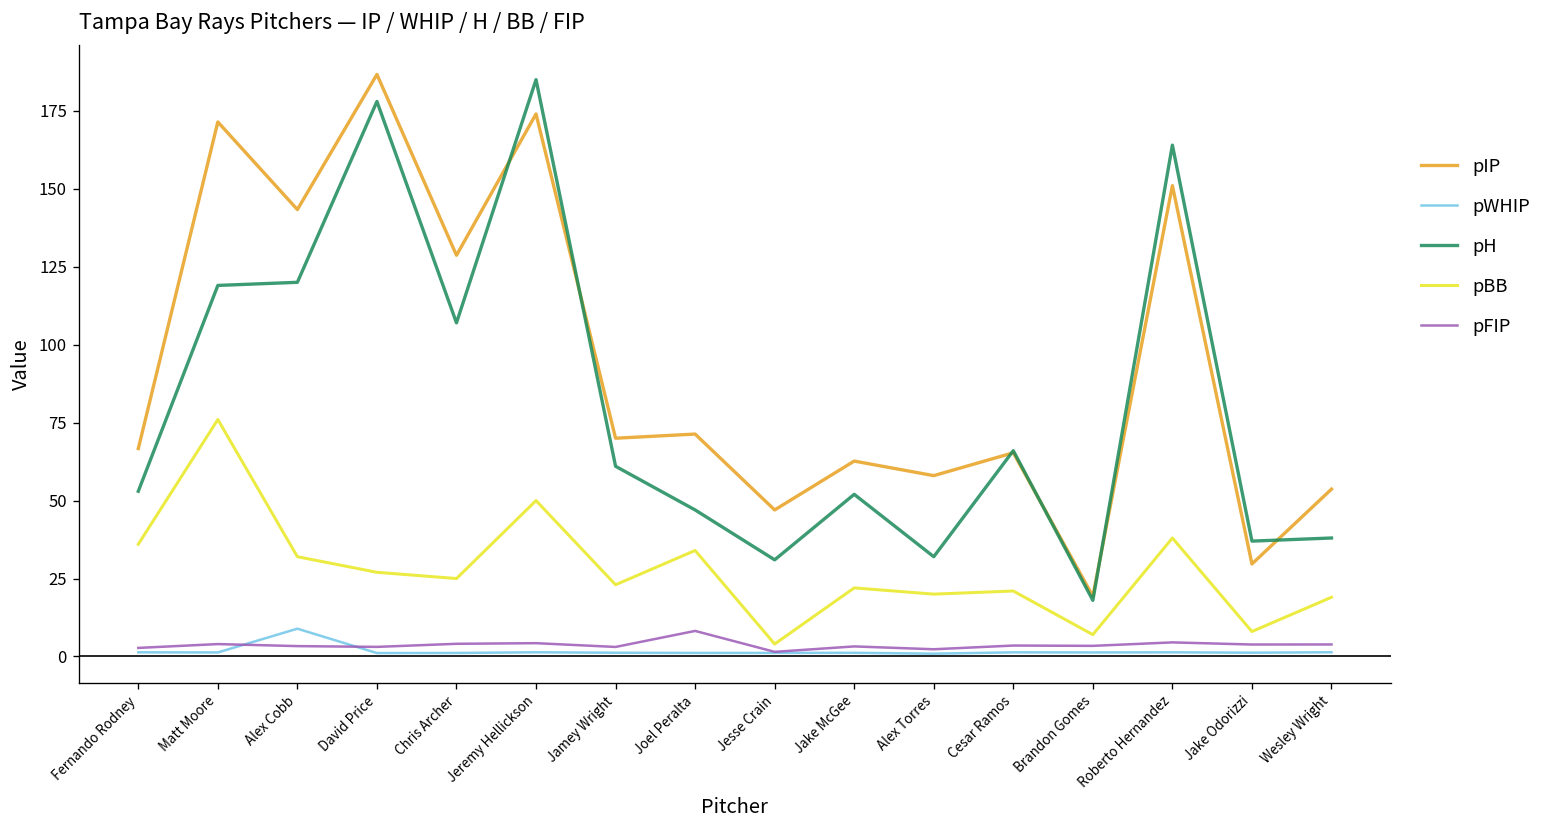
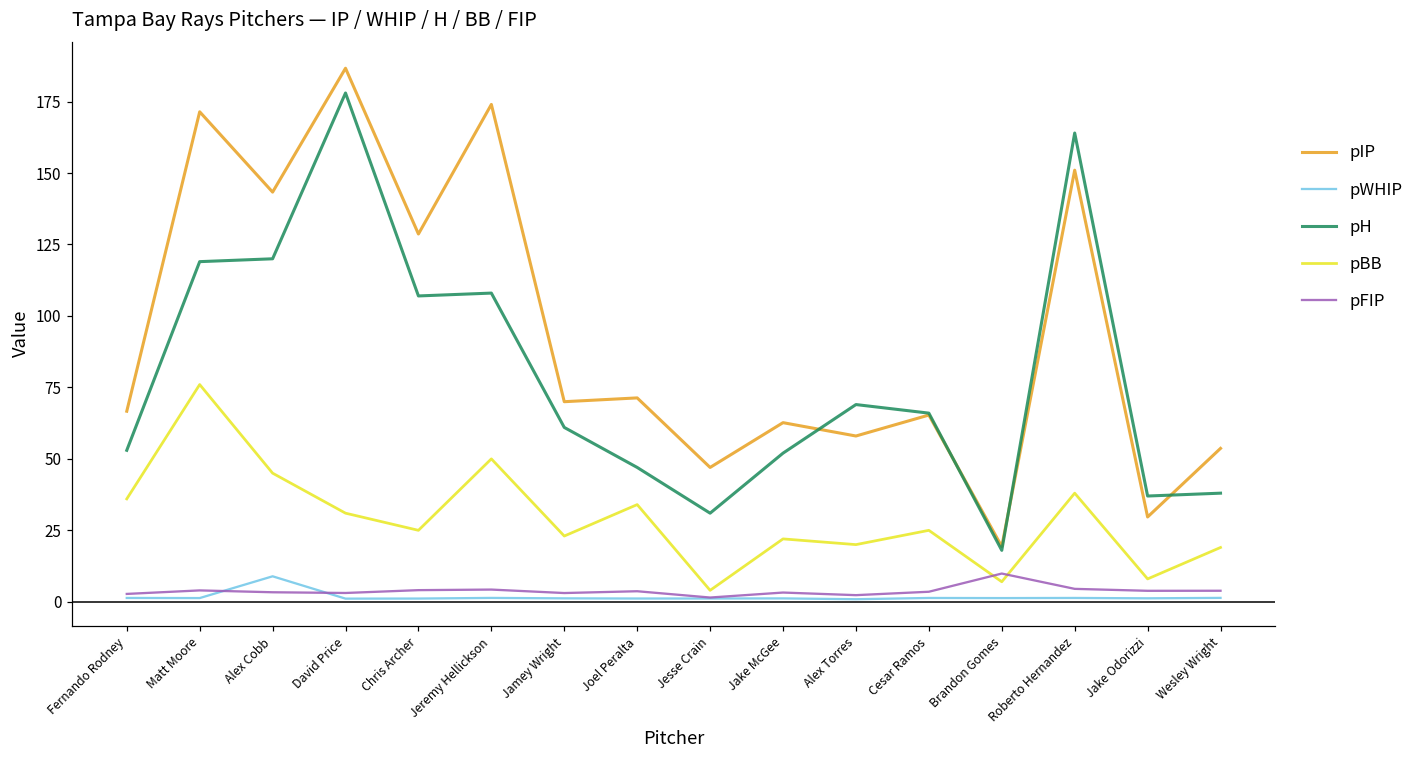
  {
    "pIP": {
      "Fernando Rodney": 67,
      "Matt Moore": 171,
      "Alex Cobb": 143,
      "David Price": 187,
      "Chris Archer": 129,
      "Jeremy Hellickson": 174,
      "Jamey Wright": 70,
      "Joel Peralta": 71,
      "Jesse Crain": 47,
      "Jake McGee": 63,
      "Alex Torres": 58,
      "Brandon Gomes": 19,
      "Roberto Hernandez": 151,
      "Jake Odorizzi": 30,
      "Wesley Wright": 54
    },
    "pWHIP": {
      "Fernando Rodney": 1,
      "Matt Moore": 1,
      "Alex Cobb": 9,
      "David Price": 1,
      "Chris Archer": 1,
      "Jeremy Hellickson": 1,
      "Jamey Wright": 1,
      "Joel Peralta": 1,
      "Jake McGee": 1,
      "Alex Torres": 1,
      "Cesar Ramos": 1,
      "Brandon Gomes": 1,
      "Roberto Hernandez": 1,
      "Jake Odorizzi": 1,
      "Wesley Wright": 1
    },
    "pH": {
      "Fernando Rodney": 53,
      "Matt Moore": 119,
      "Alex Cobb": 120,
      "David Price": 178,
      "Chris Archer": 107,
-     "Jeremy Hellickson": 185,
+     "Jeremy Hellickson": 108,
      "Jamey Wright": 61,
      "Joel Peralta": 47,
      "Jesse Crain": 31,
      "Jake McGee": 52,
-     "Alex Torres": 32,
+     "Alex Torres": 69,
      "Brandon Gomes": 18,
      "Roberto Hernandez": 164,
      "Jake Odorizzi": 37,
      "Wesley Wright": 38
    },
    "pBB": {
      "Fernando Rodney": 36,
      "Matt Moore": 76,
-     "Alex Cobb": 32,
-     "David Price": 27,
+     "Alex Cobb": 45,
+     "David Price": 31,
      "Chris Archer": 25,
      "Jeremy Hellickson": 50,
      "Jamey Wright": 23,
      "Joel Peralta": 34,
      "Jesse Crain": 4,
      "Jake McGee": 22,
      "Alex Torres": 20,
-     "Cesar Ramos": 21,
+     "Cesar Ramos": 25,
      "Brandon Gomes": 7,
      "Roberto Hernandez": 38,
      "Jake Odorizzi": 8,
      "Wesley Wright": 19
    },
    "pFIP": {
      "Fernando Rodney": 3,
      "Matt Moore": 4,
      "Alex Cobb": 3,
      "David Price": 3,
      "Chris Archer": 4,
      "Jeremy Hellickson": 4,
      "Jamey Wright": 3,
-     "Joel Peralta": 8,
+     "Joel Peralta": 4,
      "Jake McGee": 3,
      "Alex Torres": 2,
      "Cesar Ramos": 4,
-     "Brandon Gomes": 3,
+     "Brandon Gomes": 10,
      "Roberto Hernandez": 5,
      "Jake Odorizzi": 4,
      "Wesley Wright": 4
    }
  }
